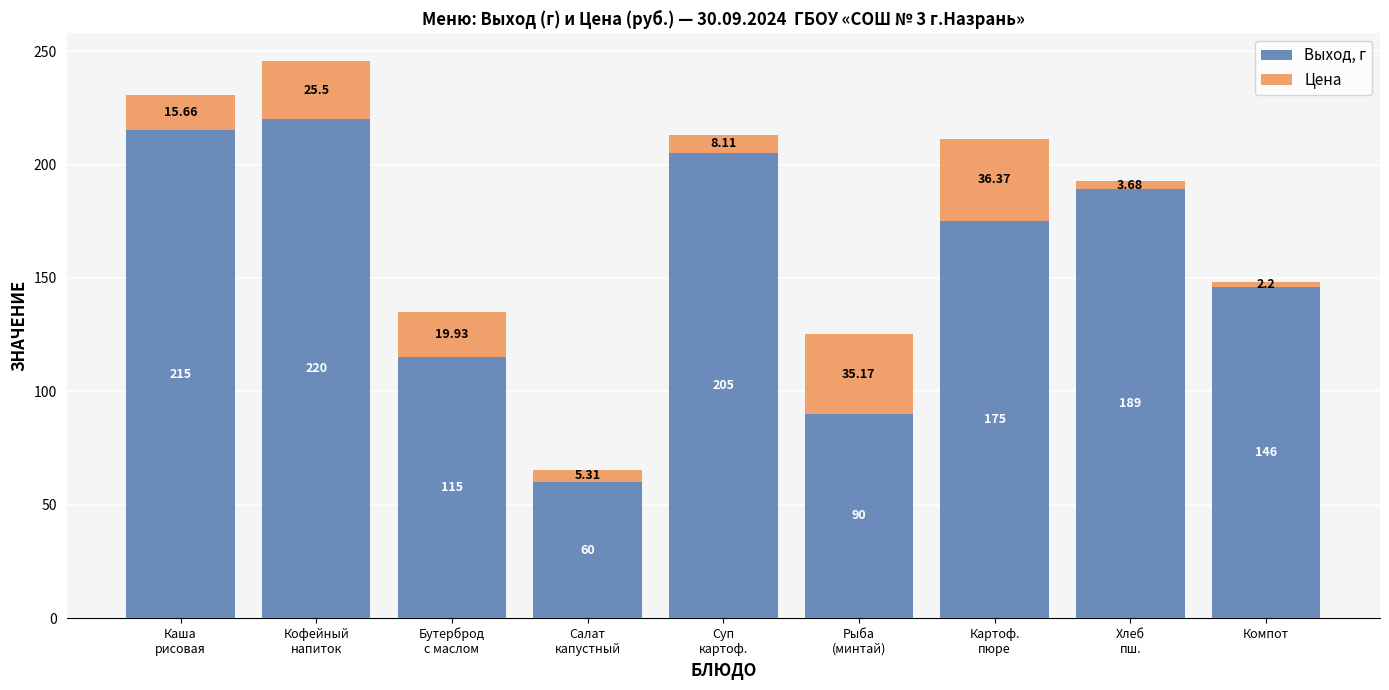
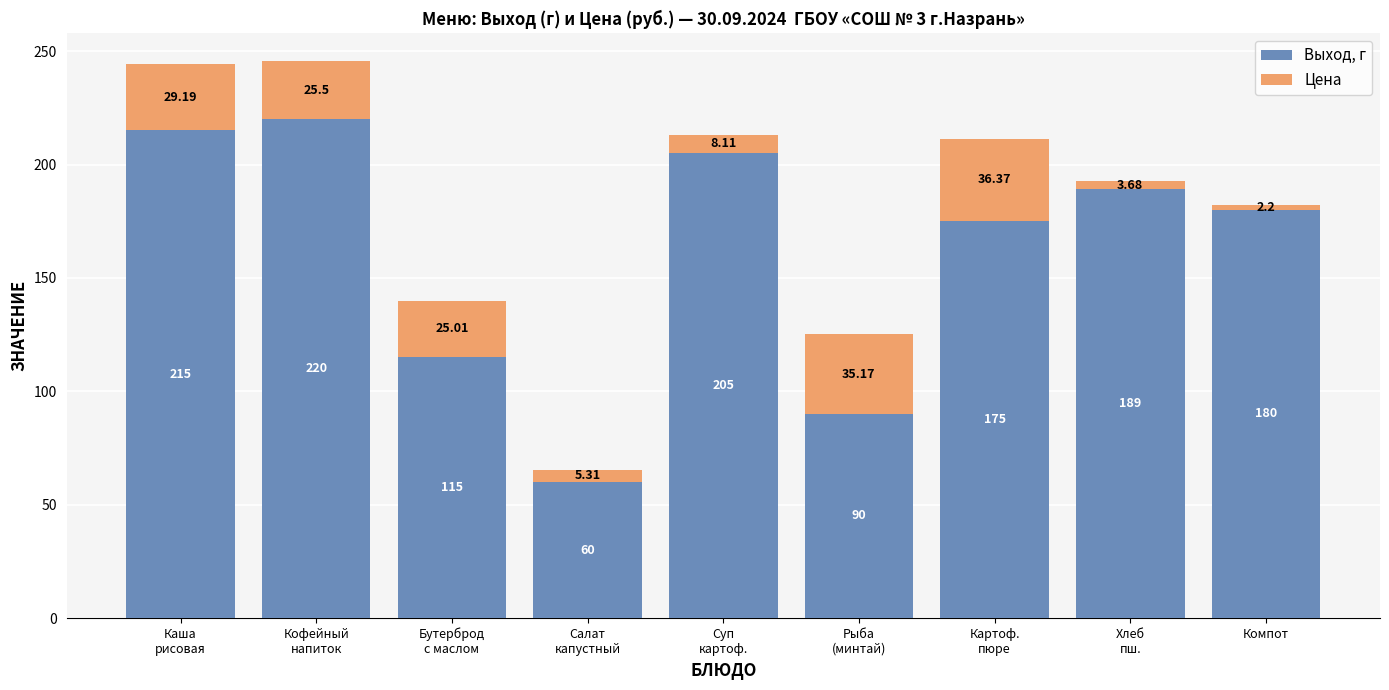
  {
    "Выход, г": {
      "Каша рисовая": 215,
      "Кофейный напиток": 220,
      "Бутерброд с маслом": 115,
      "Салат капустный": 60,
      "Суп картоф.": 205,
      "Рыба (минтай)": 90,
      "Картоф. пюре": 175,
      "Хлеб пш.": 189,
-     "Компот": 146
+     "Компот": 180
    },
    "Цена": {
-     "Каша рисовая": 15.66,
+     "Каша рисовая": 29.19,
      "Кофейный напиток": 25.5,
-     "Бутерброд с маслом": 19.93,
+     "Бутерброд с маслом": 25.01,
      "Салат капустный": 5.31,
      "Суп картоф.": 8.11,
      "Рыба (минтай)": 35.17,
      "Картоф. пюре": 36.37,
      "Хлеб пш.": 3.68,
      "Компот": 2.2
    }
  }
